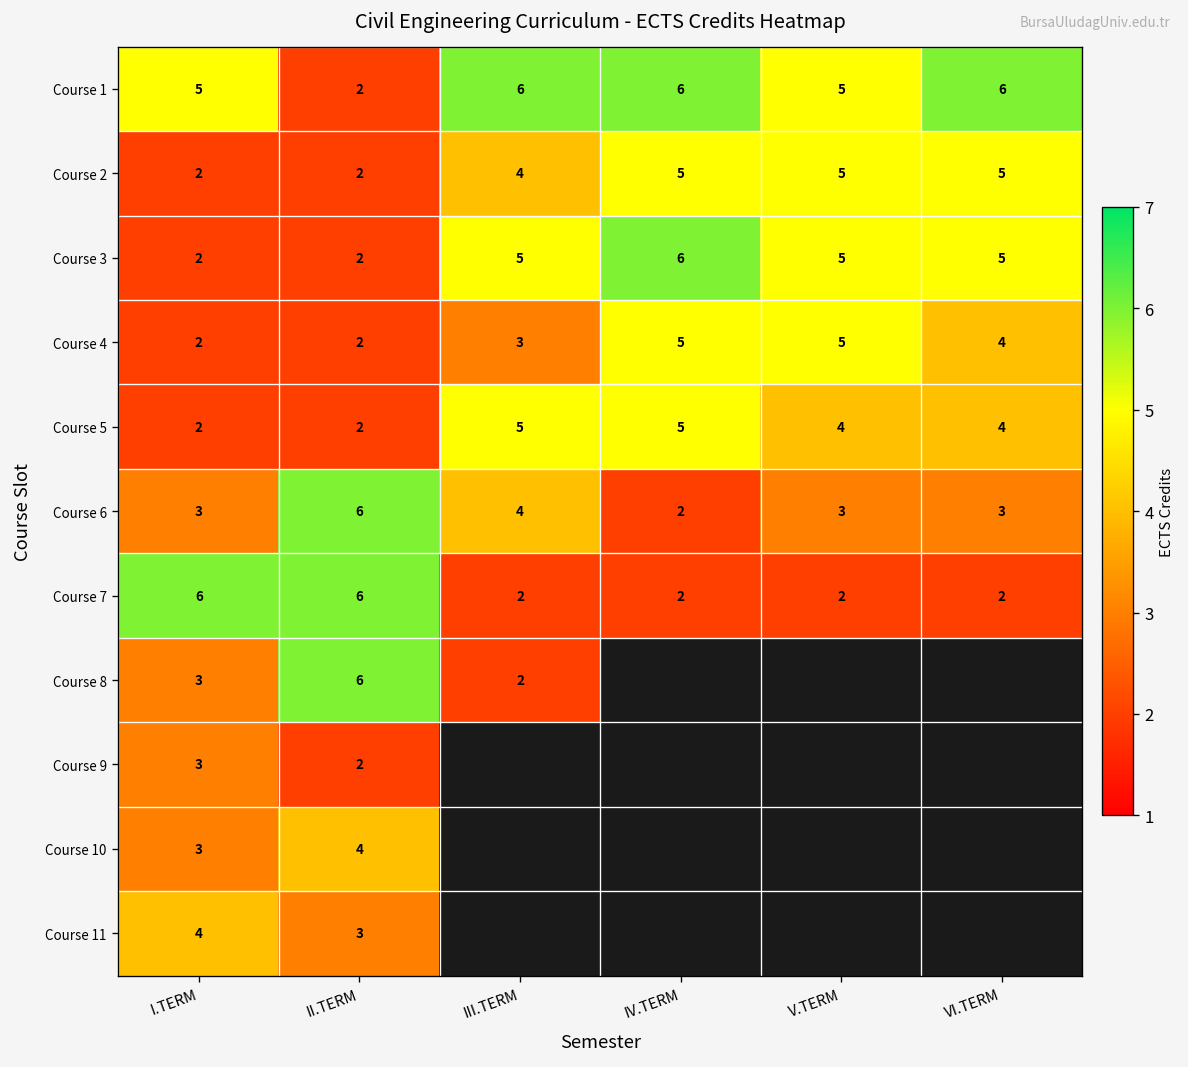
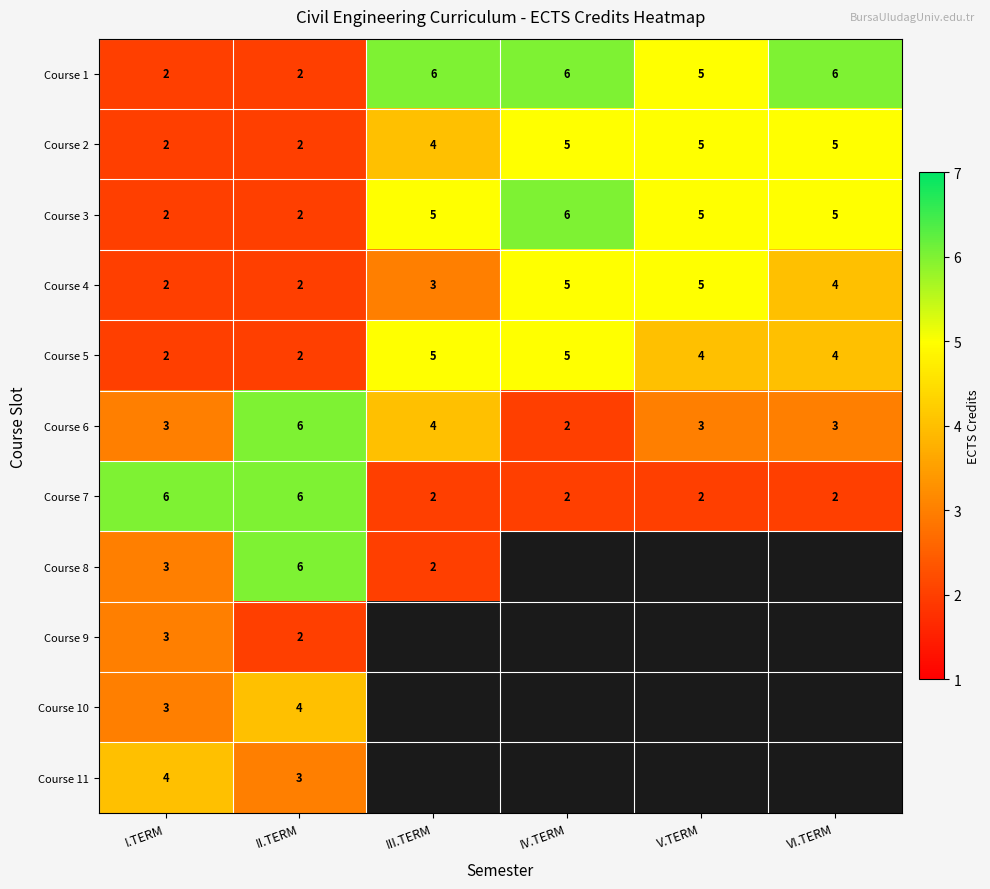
  {
    "Course 1": {
-     "I.TERM": 5,
+     "I.TERM": 2,
      "II.TERM": 2,
      "III.TERM": 6,
      "IV.TERM": 6,
      "V.TERM": 5,
      "VI.TERM": 6
    },
    "Course 2": {
      "I.TERM": 2,
      "II.TERM": 2,
      "III.TERM": 4,
      "IV.TERM": 5,
      "V.TERM": 5,
      "VI.TERM": 5
    },
    "Course 3": {
      "I.TERM": 2,
      "II.TERM": 2,
      "III.TERM": 5,
      "IV.TERM": 6,
      "V.TERM": 5,
      "VI.TERM": 5
    },
    "Course 4": {
      "I.TERM": 2,
      "II.TERM": 2,
      "III.TERM": 3,
      "IV.TERM": 5,
      "V.TERM": 5,
      "VI.TERM": 4
    },
    "Course 5": {
      "I.TERM": 2,
      "II.TERM": 2,
      "III.TERM": 5,
      "IV.TERM": 5,
      "V.TERM": 4,
      "VI.TERM": 4
    },
    "Course 6": {
      "I.TERM": 3,
      "II.TERM": 6,
      "III.TERM": 4,
      "IV.TERM": 2,
      "V.TERM": 3,
      "VI.TERM": 3
    },
    "Course 7": {
      "I.TERM": 6,
      "II.TERM": 6,
      "III.TERM": 2,
      "IV.TERM": 2,
      "V.TERM": 2,
      "VI.TERM": 2
    },
    "Course 8": {
      "I.TERM": 3,
      "II.TERM": 6,
      "III.TERM": 2
    },
    "Course 9": {
      "I.TERM": 3,
      "II.TERM": 2
    },
    "Course 10": {
      "I.TERM": 3,
      "II.TERM": 4
    },
    "Course 11": {
      "I.TERM": 4,
      "II.TERM": 3
    }
  }
